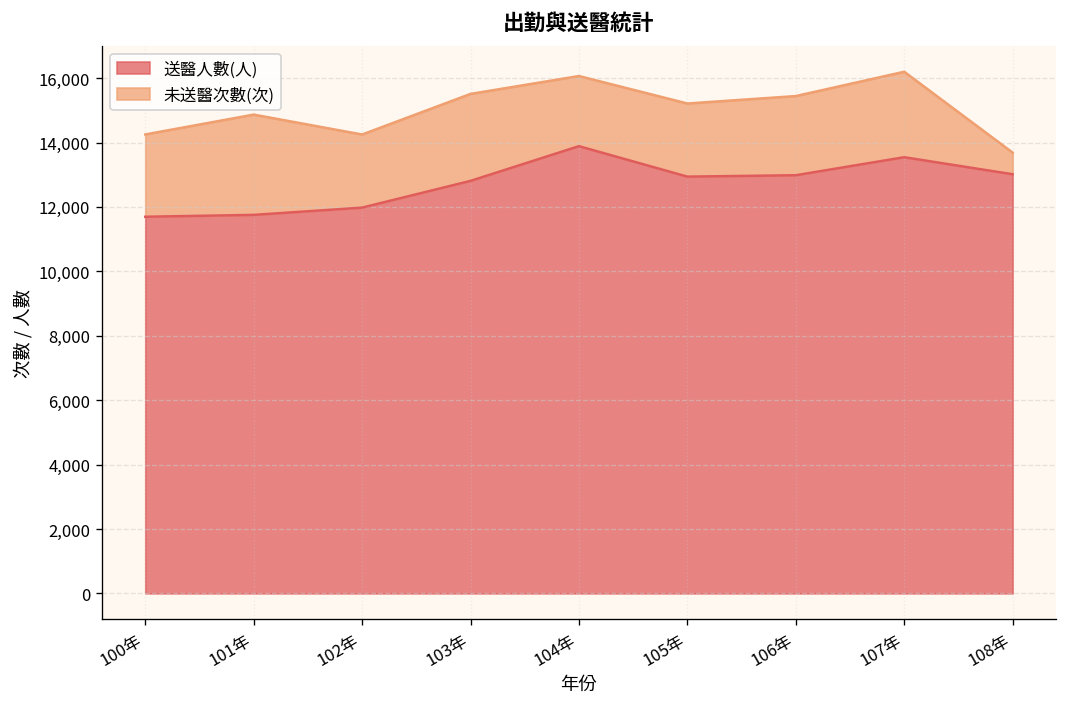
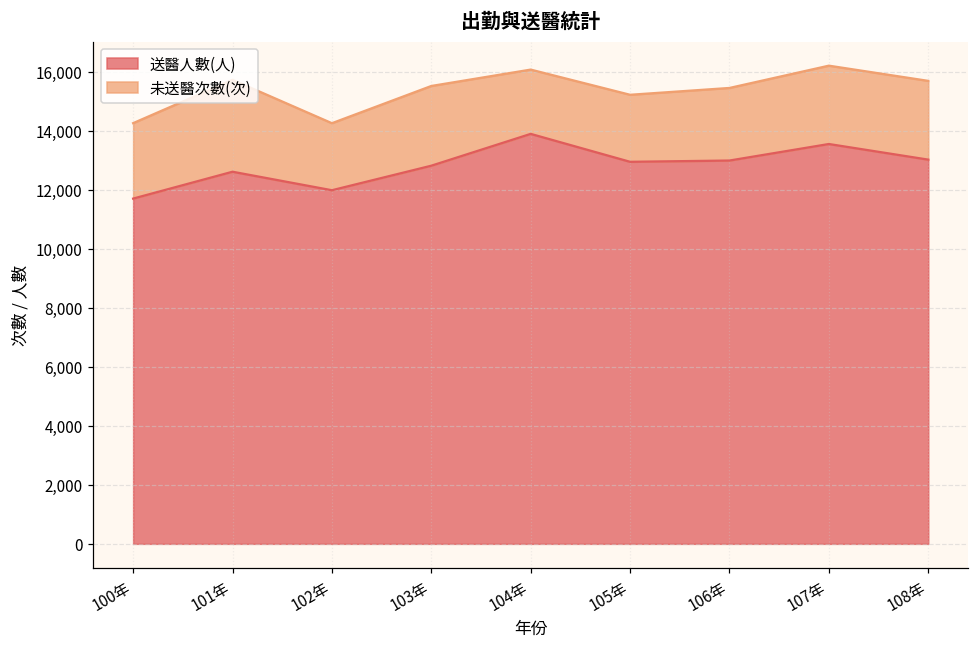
  {
    "送醫人數(人)": {
      "100年": "11,700",
-     "101年": "11,800",
+     "101年": "12,600",
      "102年": "12,000",
      "103年": "12,800",
      "104年": "13,900",
      "105年": "12,900",
      "106年": "13,000",
      "107年": "13,500",
      "108年": "13,000"
    },
    "未送醫次數(次)": {
      "100年": "2,600",
      "102年": "2,300",
      "103年": "2,700",
      "104年": "2,200",
      "105年": "2,300",
      "106年": "2,500",
      "107年": "2,700",
-     "108年": "700"
+     "108年": "2,700"
    }
  }
